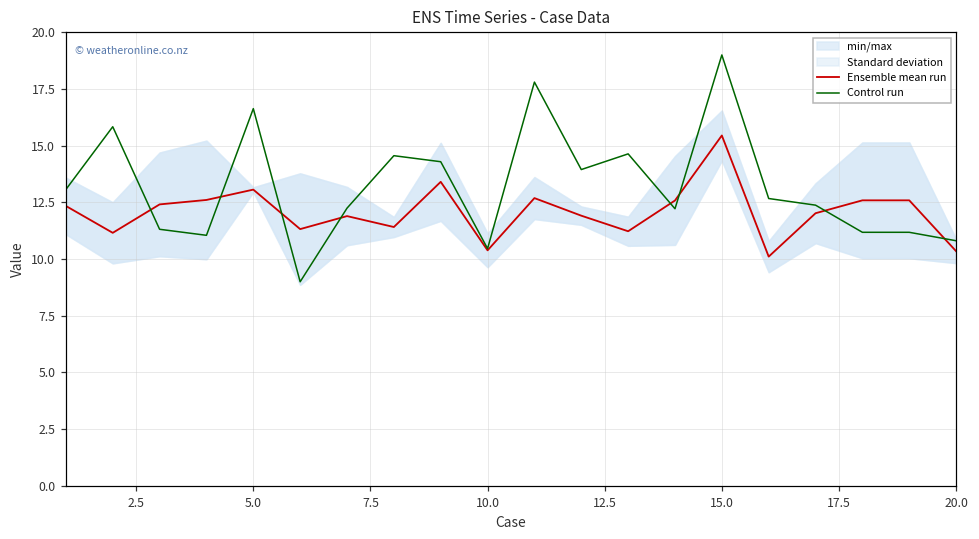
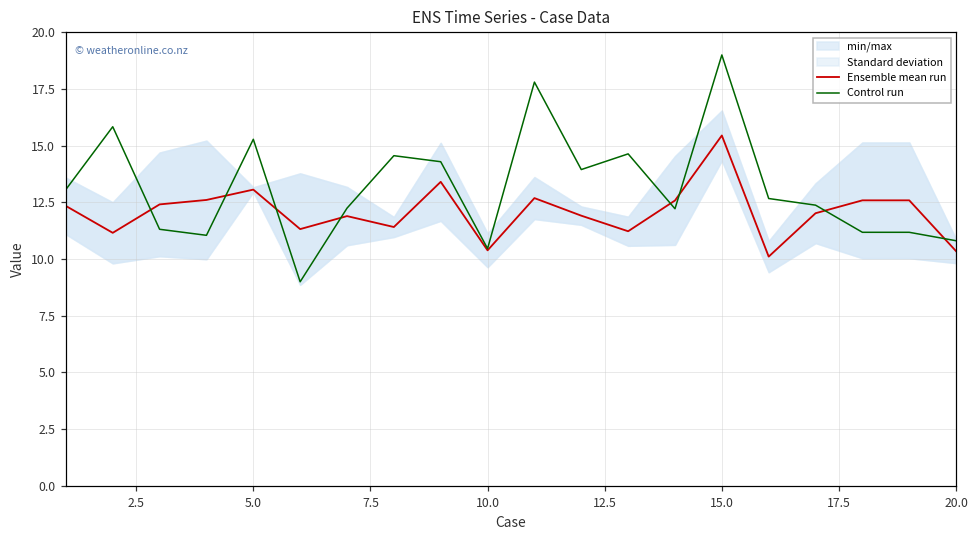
  {
    "Ensemble mean run": {
      "15.0": 15.4,
      "20.0": 10.3
    },
    "Control run": {
-     "5.0": 16.6,
+     "5.0": 15.3,
      "15.0": 19.0
    }
  }
